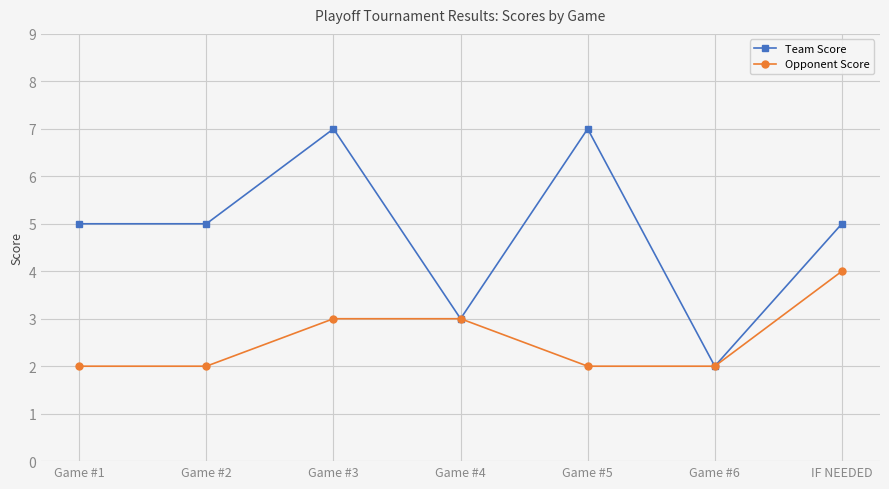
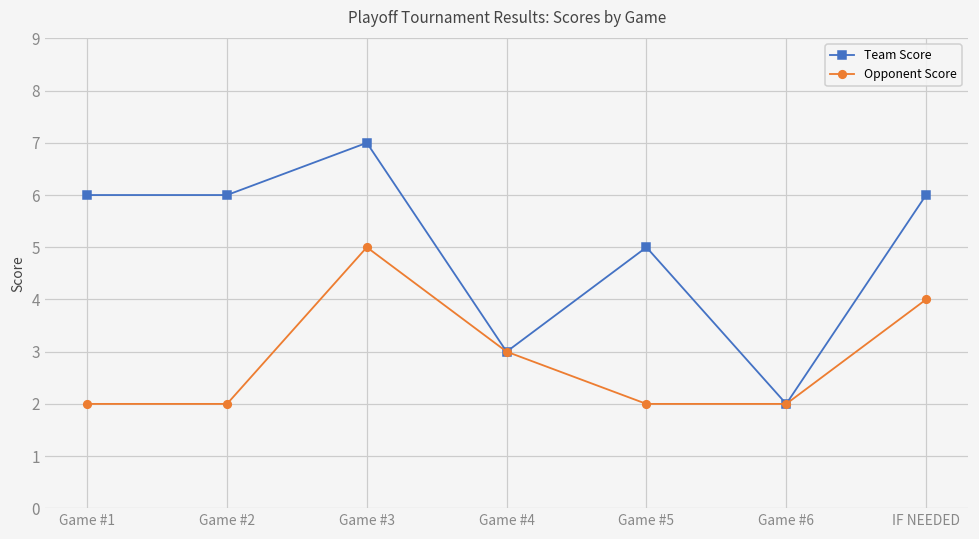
  {
    "Team Score": {
-     "Game #1": 5,
-     "Game #2": 5,
+     "Game #1": 6,
+     "Game #2": 6,
      "Game #3": 7,
-     "Game #5": 7,
-     "IF NEEDED": 5
+     "Game #5": 5,
+     "IF NEEDED": 6
    },
    "Opponent Score": {
      "Game #1": 2,
      "Game #2": 2,
-     "Game #3": 3,
+     "Game #3": 5,
      "Game #5": 2,
      "IF NEEDED": 4
    }
  }
